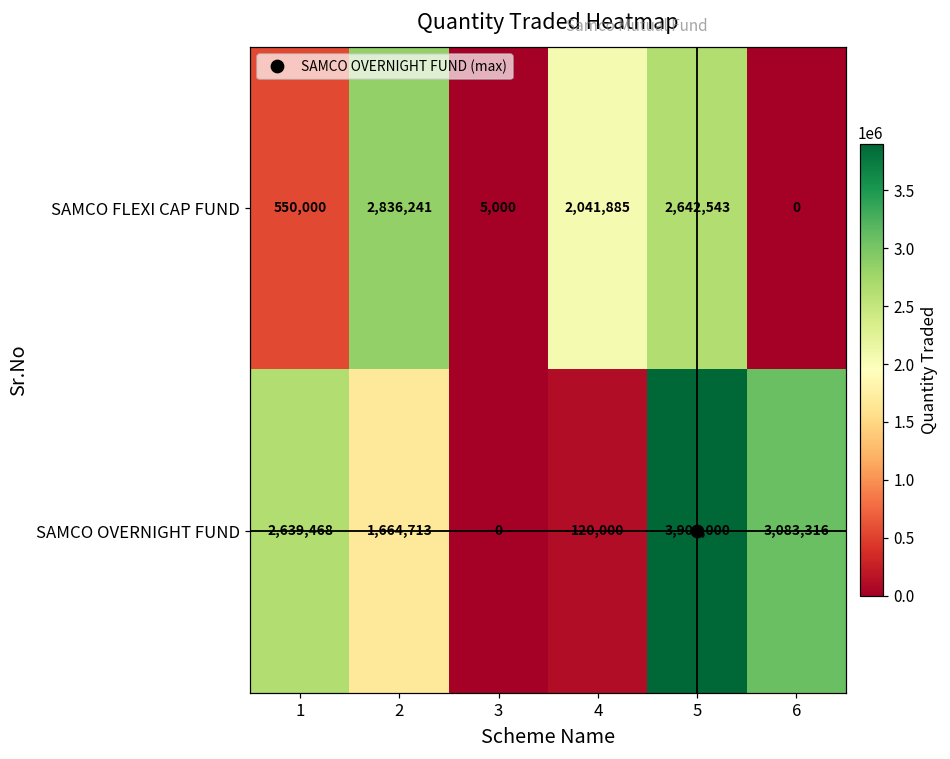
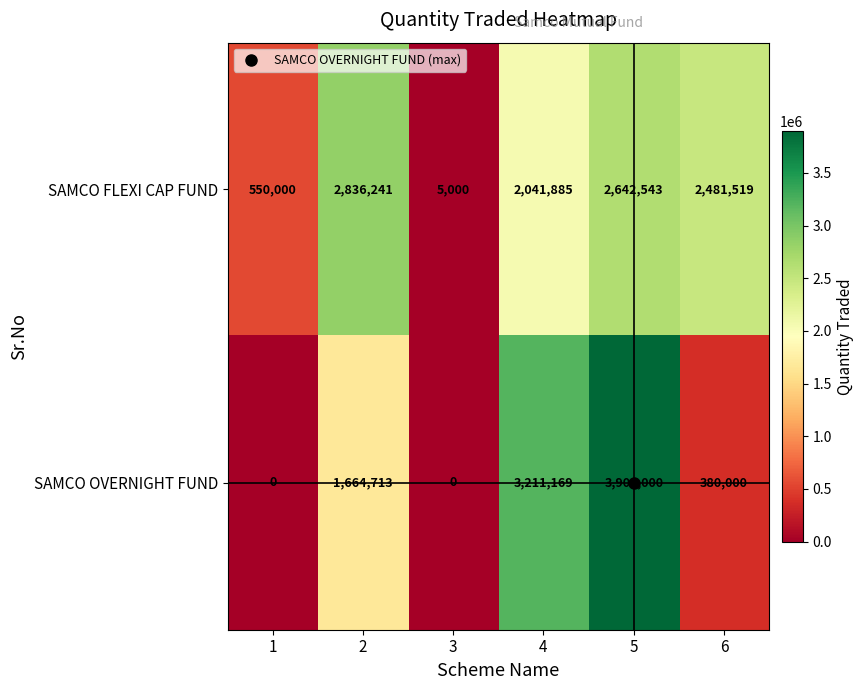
  {
    "SAMCO FLEXI CAP FUND": {
      "1": "550,000",
      "2": "2,836,241",
      "3": "5,000",
      "4": "2,041,885",
      "5": "2,642,543",
-     "6": "0"
+     "6": "2,481,519"
    },
    "SAMCO OVERNIGHT FUND": {
-     "1": "2,639,468",
+     "1": "0",
      "2": "1,664,713",
      "3": "0",
-     "4": "120,000",
-     "6": "3,083,316"
+     "4": "3,211,169",
+     "6": "380,000"
    }
  }
